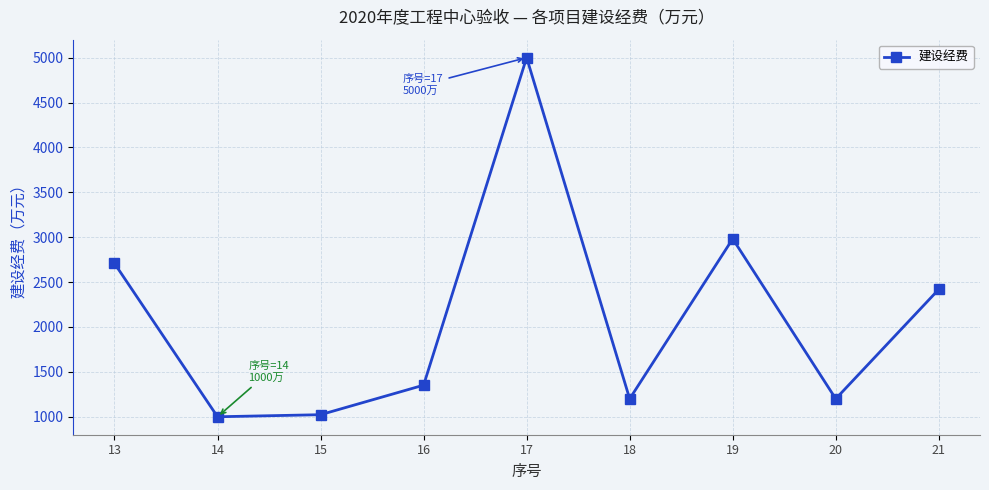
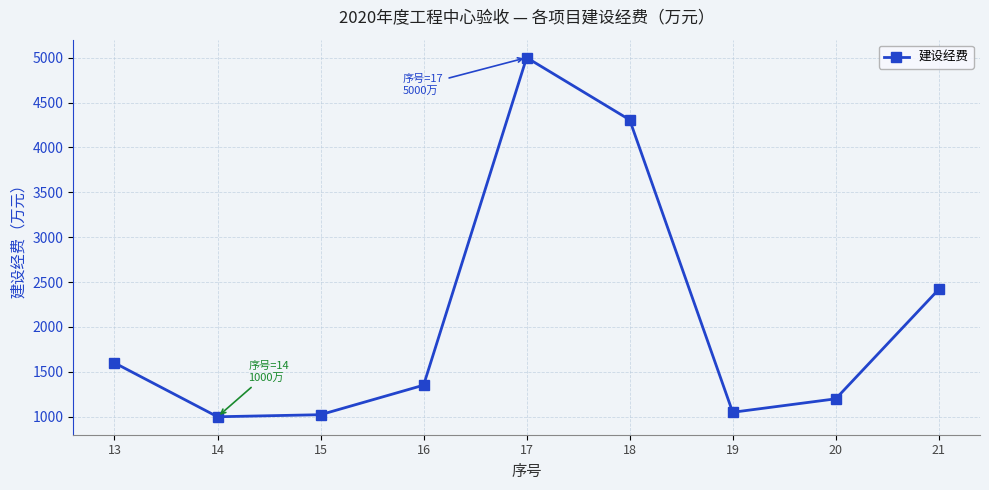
  {
-   "13": 2700,
+   "13": 1600,
    "15": 1000,
    "16": 1400,
-   "18": 1200,
-   "19": 3000,
+   "18": 4300,
+   "19": 1100,
    "20": 1200,
    "21": 2400
  }
